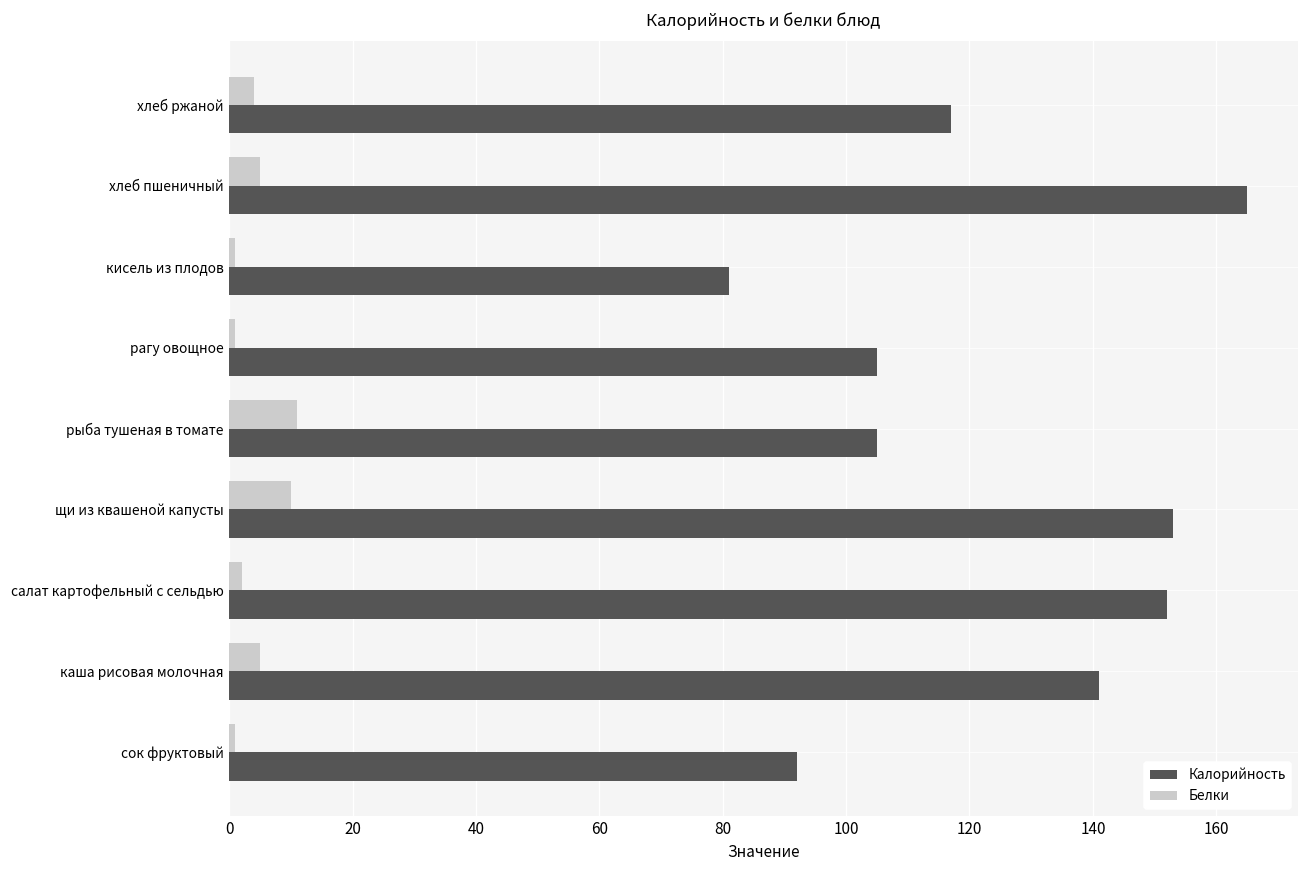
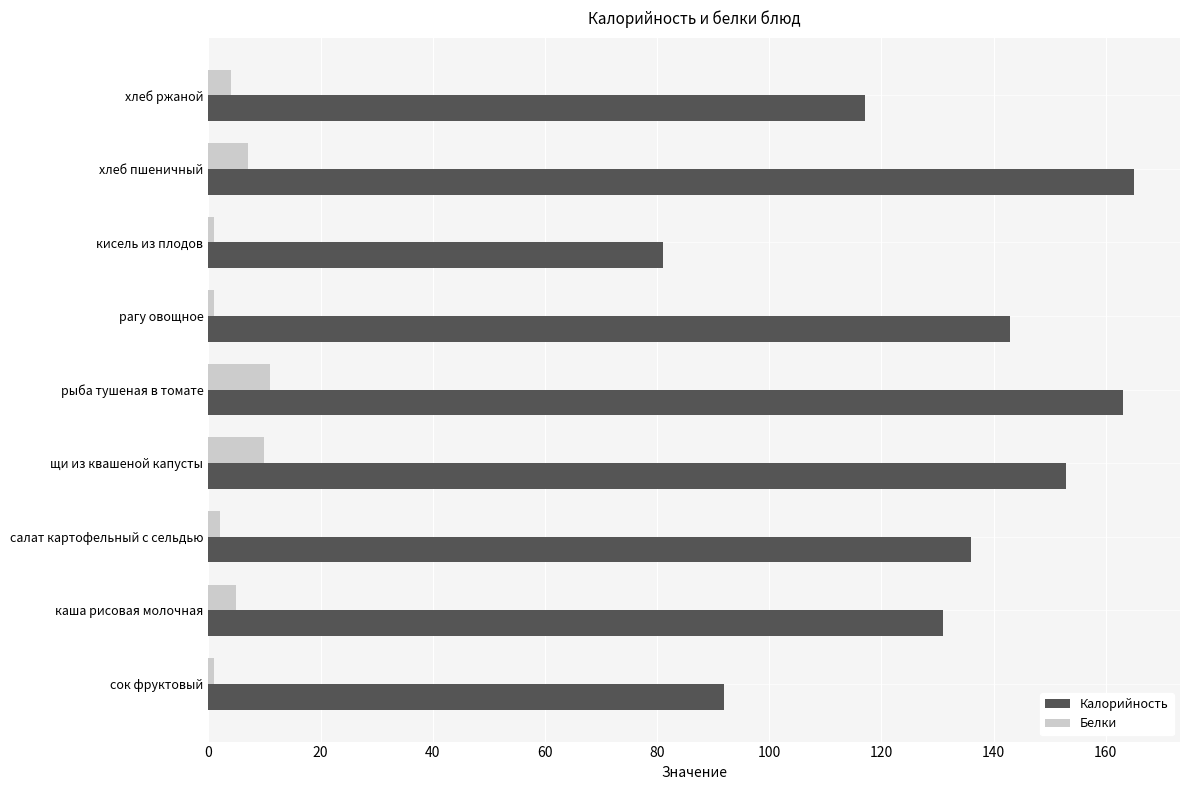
  {
    "Калорийность": {
      "хлеб ржаной": 117,
      "хлеб пшеничный": 165,
      "кисель из плодов": 81,
-     "рагу овощное": 105,
-     "рыба тушеная в томате": 105,
+     "рагу овощное": 143,
+     "рыба тушеная в томате": 163,
      "щи из квашеной капусты": 153,
-     "салат картофельный с сельдью": 152,
-     "каша рисовая молочная": 141,
+     "салат картофельный с сельдью": 136,
+     "каша рисовая молочная": 131,
      "сок фруктовый": 92
    },
    "Белки": {
      "хлеб ржаной": 4,
-     "хлеб пшеничный": 5,
+     "хлеб пшеничный": 7,
      "кисель из плодов": 1,
      "рагу овощное": 1,
      "рыба тушеная в томате": 11,
      "щи из квашеной капусты": 10,
      "салат картофельный с сельдью": 2,
      "каша рисовая молочная": 5,
      "сок фруктовый": 1
    }
  }
